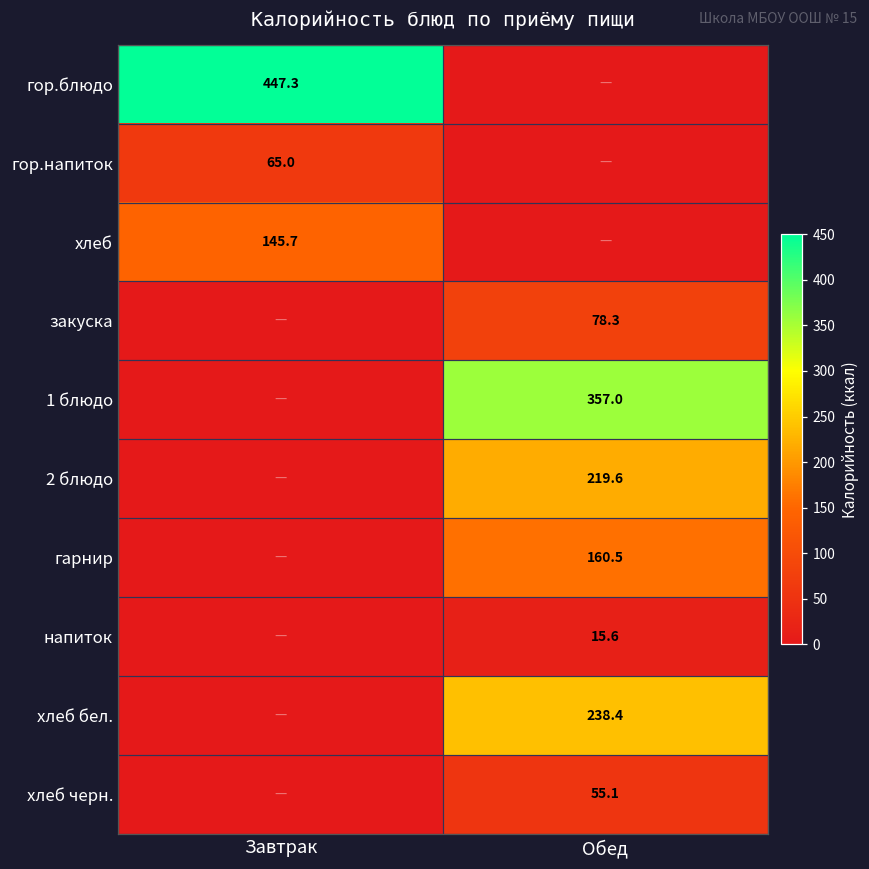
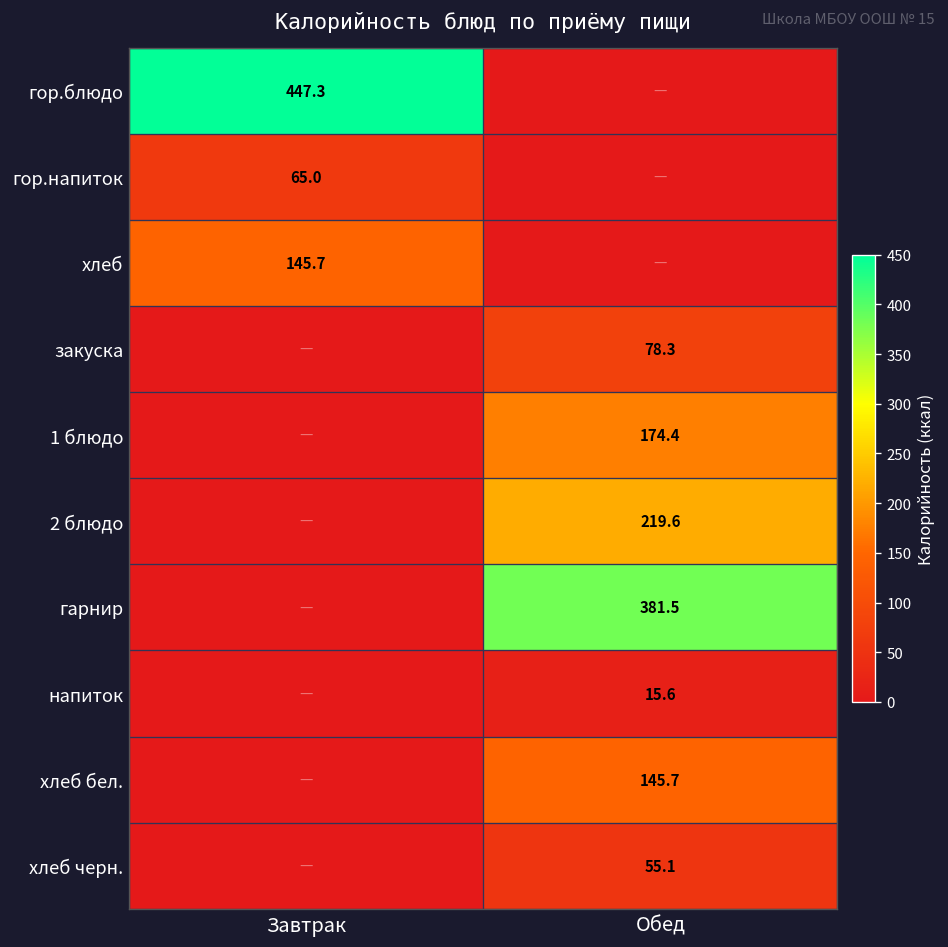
  {
    "гор.блюдо": {
      "Завтрак": 447.3
    },
    "гор.напиток": {
      "Завтрак": 65.0
    },
    "хлеб": {
      "Завтрак": 145.7
    },
    "закуска": {
      "Обед": 78.3
    },
    "1 блюдо": {
-     "Обед": 357.0
+     "Обед": 174.4
    },
    "2 блюдо": {
      "Обед": 219.6
    },
    "гарнир": {
-     "Обед": 160.5
+     "Обед": 381.5
    },
    "напиток": {
      "Обед": 15.6
    },
    "хлеб бел.": {
-     "Обед": 238.4
+     "Обед": 145.7
    },
    "хлеб черн.": {
      "Обед": 55.1
    }
  }
